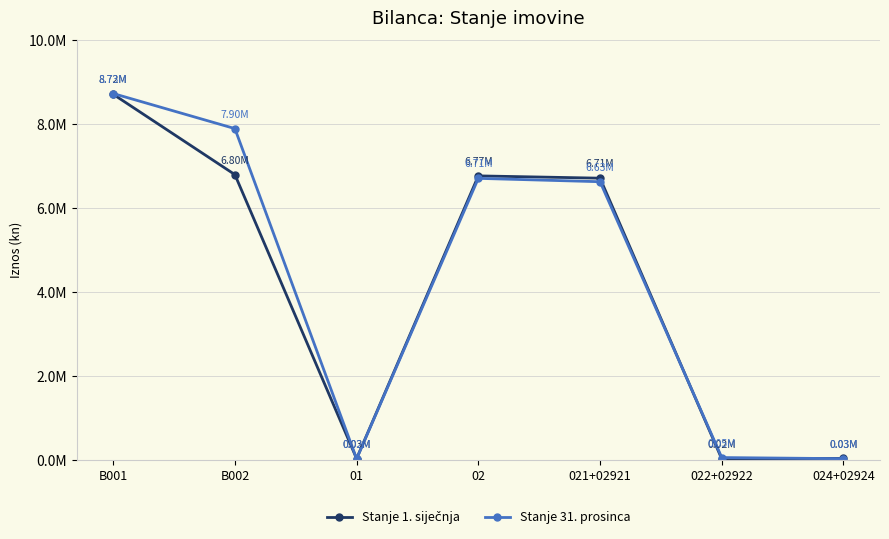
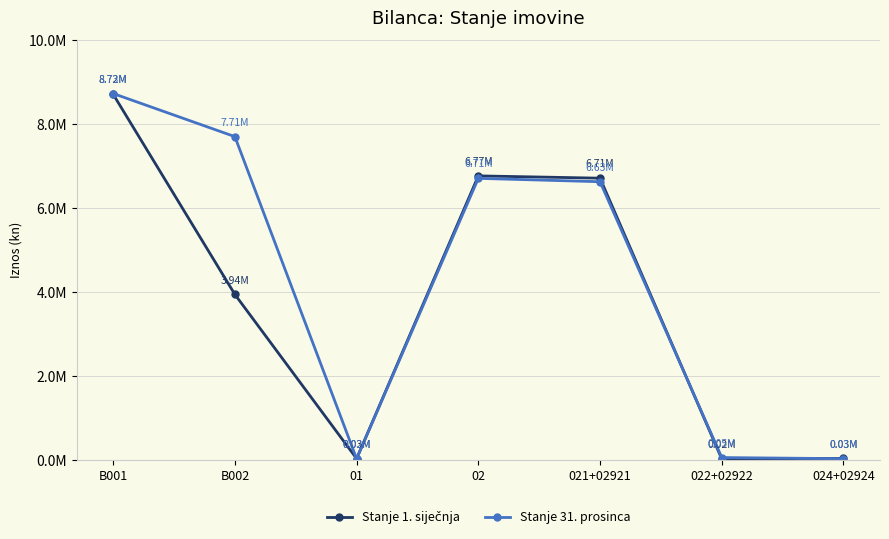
  {
    "Stanje 1. siječnja": {
-     "B002": "6.80M"
+     "B002": "3.94M"
    },
    "Stanje 31. prosinca": {
-     "B002": "7.90M"
+     "B002": "7.71M"
    }
  }
